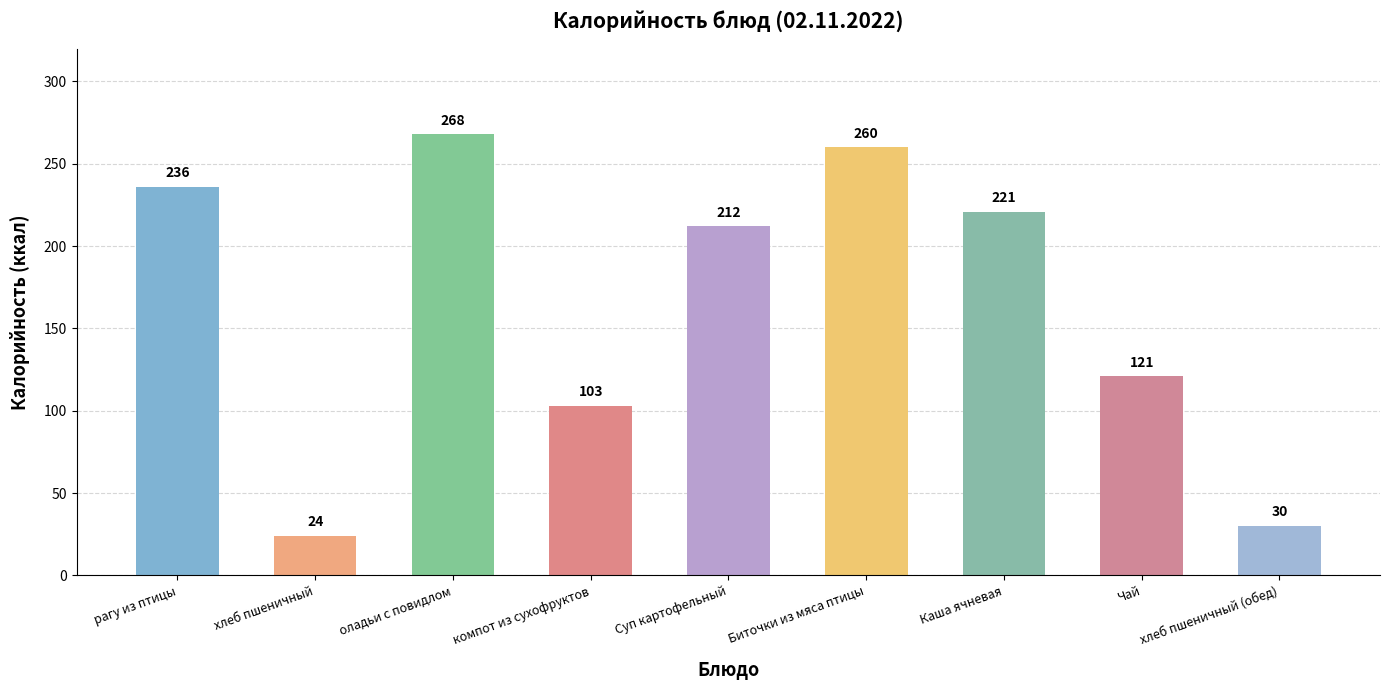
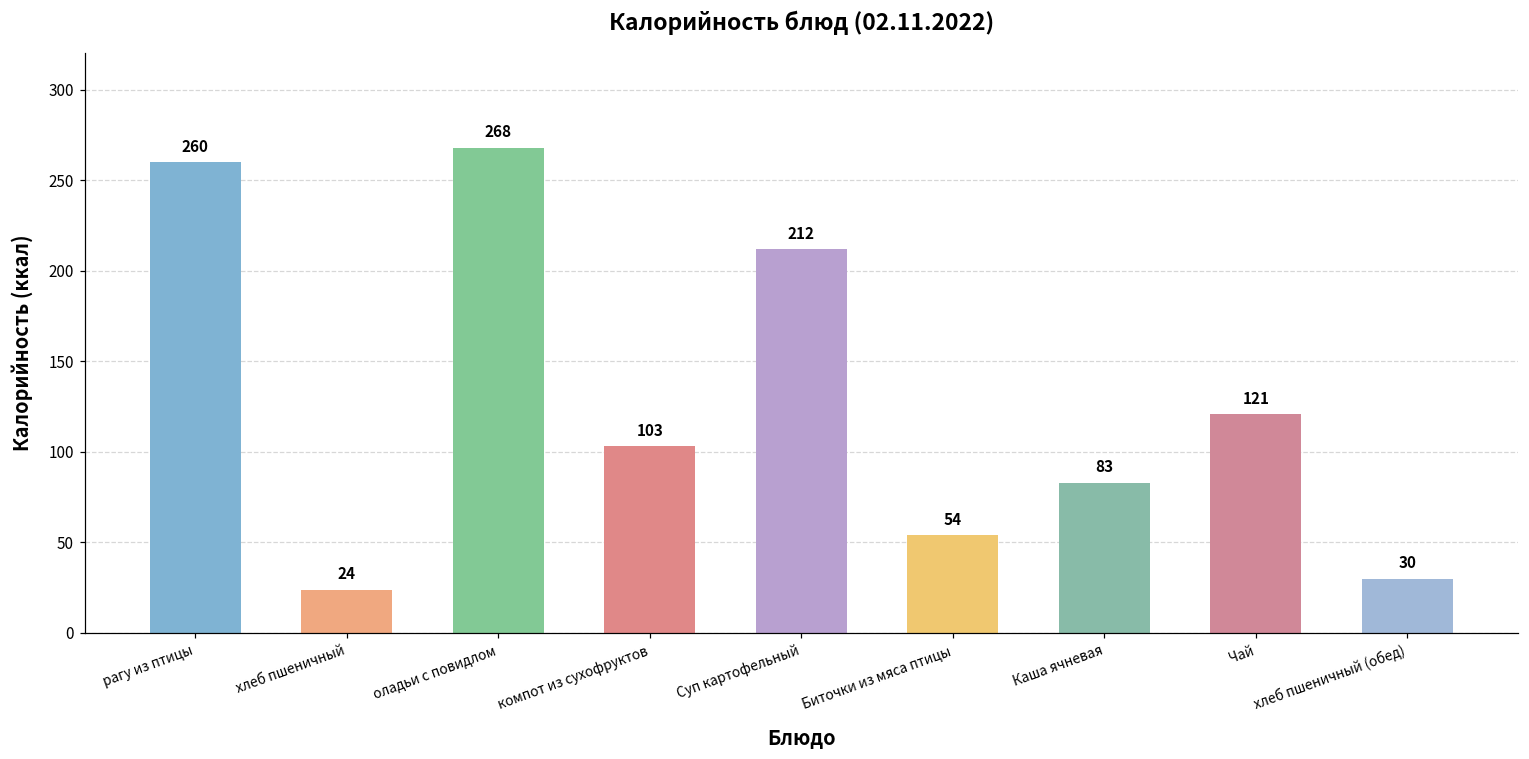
  {
-   "рагу из птицы": 236,
+   "рагу из птицы": 260,
    "хлеб пшеничный": 24,
    "оладьи с повидлом": 268,
    "компот из сухофруктов": 103,
    "Суп картофельный": 212,
-   "Биточки из мяса птицы": 260,
-   "Каша ячневая": 221,
+   "Биточки из мяса птицы": 54,
+   "Каша ячневая": 83,
    "Чай": 121,
    "хлеб пшеничный (обед)": 30
  }
